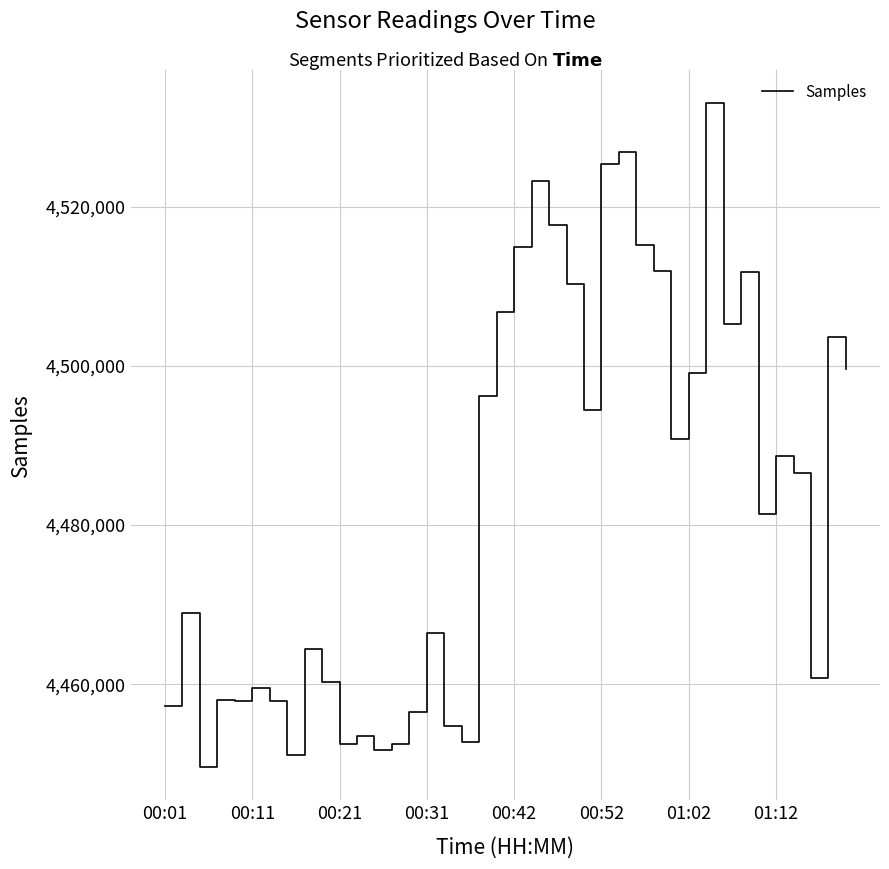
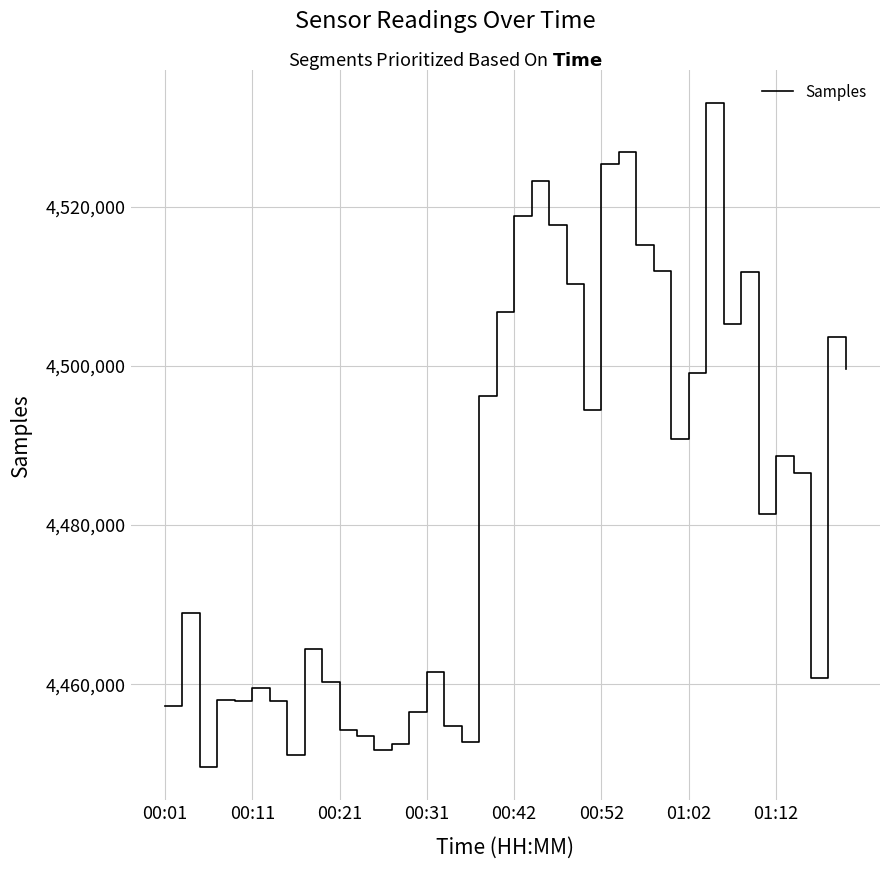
  {
    "00:01": "4,457,000",
    "00:11": "4,460,000",
-   "00:21": "4,452,000",
-   "00:31": "4,466,000",
-   "00:42": "4,515,000",
+   "00:21": "4,454,000",
+   "00:31": "4,461,000",
+   "00:42": "4,519,000",
    "00:52": "4,525,000",
    "01:02": "4,499,000",
    "01:12": "4,489,000"
  }
